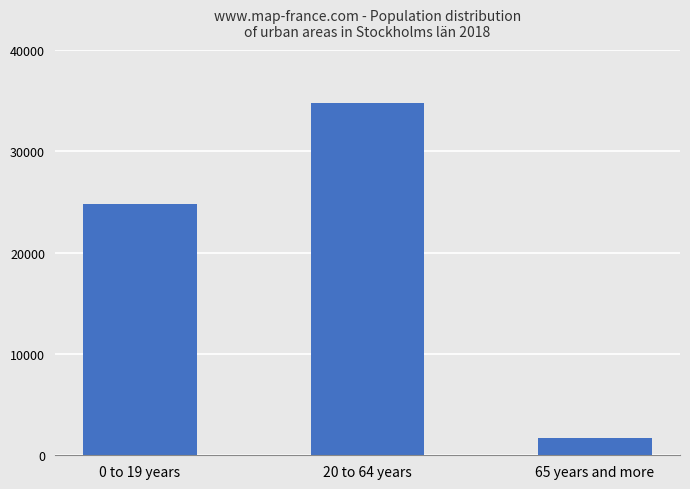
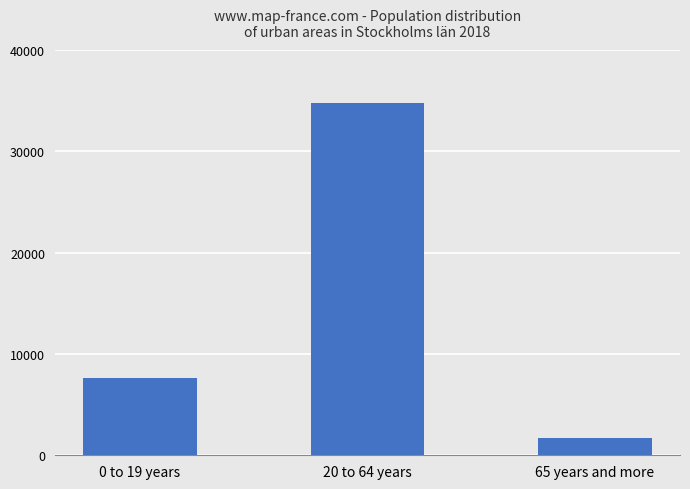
  {
-   "0 to 19 years": 24800,
+   "0 to 19 years": 7700,
    "20 to 64 years": 34800,
    "65 years and more": 1700
  }
